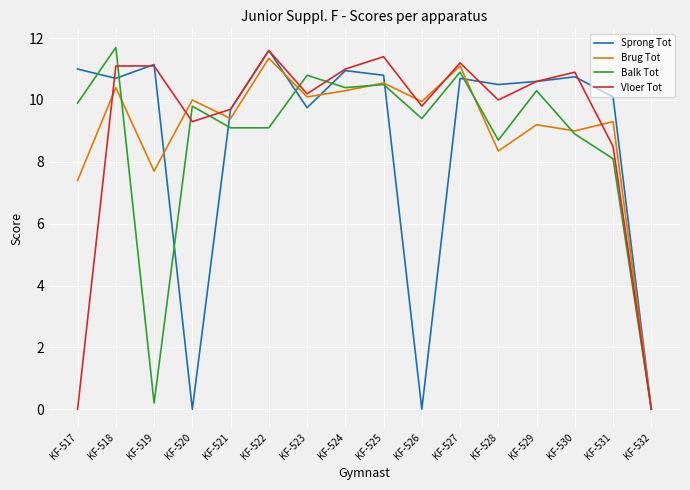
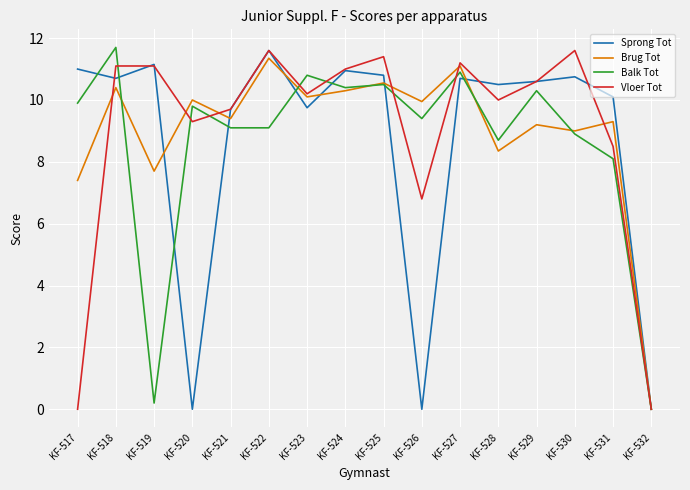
  {
    "Sprong Tot": {
      "KF-517": 11.0,
      "KF-518": 10.7,
      "KF-520": 0.0,
      "KF-523": 9.8,
      "KF-525": 10.8,
      "KF-526": 0.0,
      "KF-527": 10.7,
      "KF-528": 10.5,
      "KF-530": 10.8,
      "KF-531": 10.1
    },
    "Brug Tot": {
      "KF-517": 7.4,
      "KF-518": 10.4,
      "KF-519": 7.7,
      "KF-520": 10.0,
      "KF-521": 9.4,
      "KF-522": 11.4,
      "KF-523": 10.1,
      "KF-524": 10.3,
      "KF-526": 10.0,
      "KF-527": 11.1,
      "KF-528": 8.4,
      "KF-529": 9.2,
      "KF-530": 9.0,
      "KF-531": 9.3
    },
    "Balk Tot": {
      "KF-517": 9.9,
      "KF-518": 11.7,
      "KF-519": 0.2,
      "KF-520": 9.8,
      "KF-521": 9.1,
      "KF-522": 9.1,
      "KF-523": 10.8,
      "KF-524": 10.4,
      "KF-526": 9.4,
      "KF-527": 10.9,
      "KF-528": 8.7,
      "KF-529": 10.3,
      "KF-530": 8.9,
      "KF-531": 8.1
    },
    "Vloer Tot": {
      "KF-517": 0.0,
      "KF-518": 11.1,
      "KF-520": 9.3,
      "KF-523": 10.2,
      "KF-525": 11.4,
-     "KF-526": 9.8,
+     "KF-526": 6.8,
      "KF-527": 11.2,
      "KF-528": 10.0,
-     "KF-530": 10.9,
+     "KF-530": 11.6,
      "KF-531": 8.5
    }
  }
